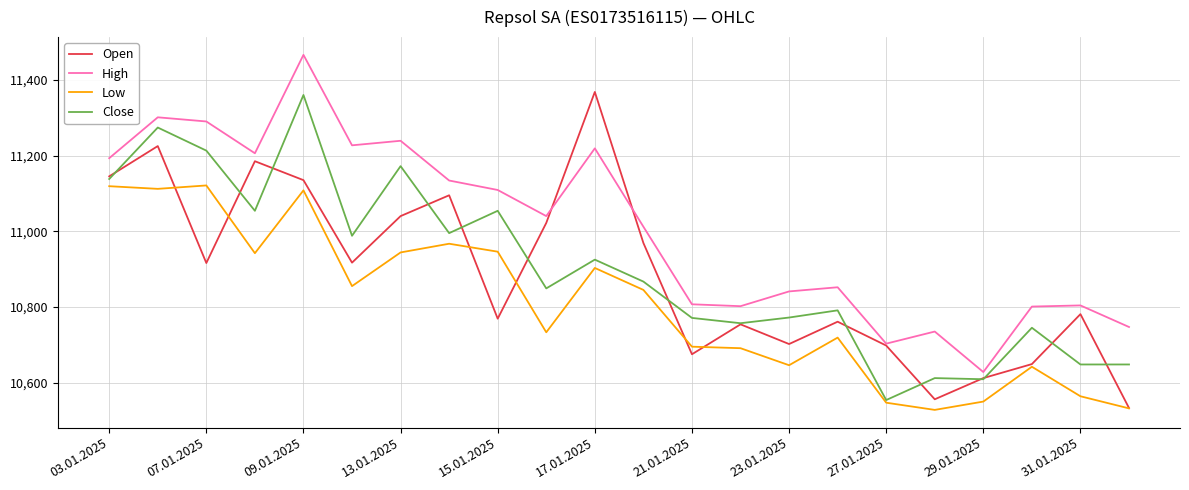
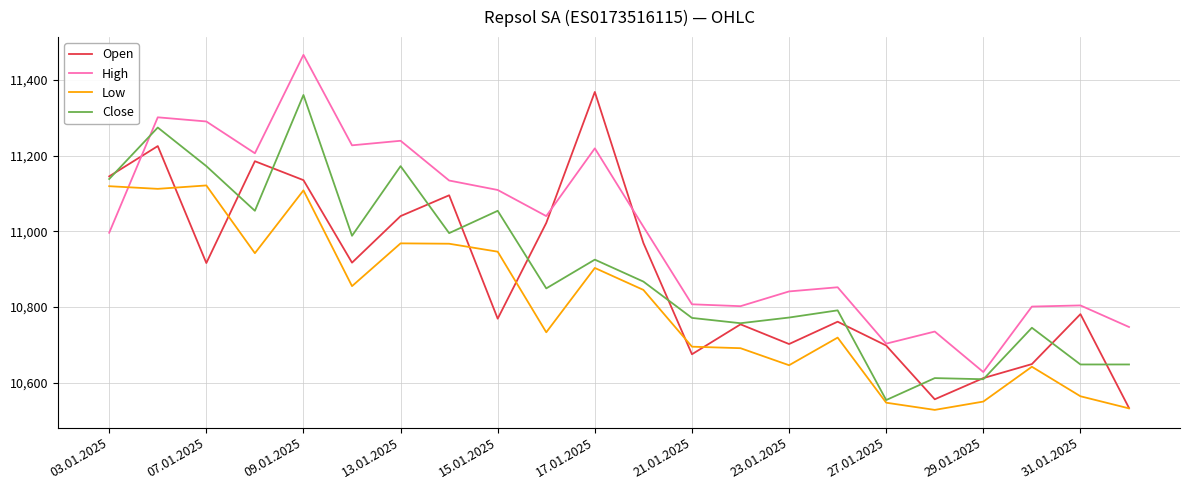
  {
    "Open": {
      "03.01.2025": "11,150",
      "07.01.2025": "10,920",
      "09.01.2025": "11,140",
      "13.01.2025": "11,040",
      "15.01.2025": "10,770",
      "17.01.2025": "11,370",
      "21.01.2025": "10,680",
      "23.01.2025": "10,700",
      "31.01.2025": "10,780"
    },
    "High": {
-     "03.01.2025": "11,190",
+     "03.01.2025": "11,000",
      "07.01.2025": "11,290",
      "09.01.2025": "11,470",
      "13.01.2025": "11,240",
      "15.01.2025": "11,110",
      "17.01.2025": "11,220",
      "21.01.2025": "10,810",
      "23.01.2025": "10,840",
      "29.01.2025": "10,630",
      "31.01.2025": "10,800"
    },
    "Low": {
      "03.01.2025": "11,120",
      "07.01.2025": "11,120",
      "09.01.2025": "11,110",
-     "13.01.2025": "10,940",
+     "13.01.2025": "10,970",
      "15.01.2025": "10,950",
      "17.01.2025": "10,900",
      "21.01.2025": "10,700",
      "23.01.2025": "10,650",
      "27.01.2025": "10,550",
      "29.01.2025": "10,550",
      "31.01.2025": "10,560"
    },
    "Close": {
      "03.01.2025": "11,140",
-     "07.01.2025": "11,210",
+     "07.01.2025": "11,170",
      "09.01.2025": "11,360",
      "13.01.2025": "11,170",
      "15.01.2025": "11,050",
      "17.01.2025": "10,930",
      "21.01.2025": "10,770",
      "23.01.2025": "10,770",
      "27.01.2025": "10,550",
      "31.01.2025": "10,650"
    }
  }
